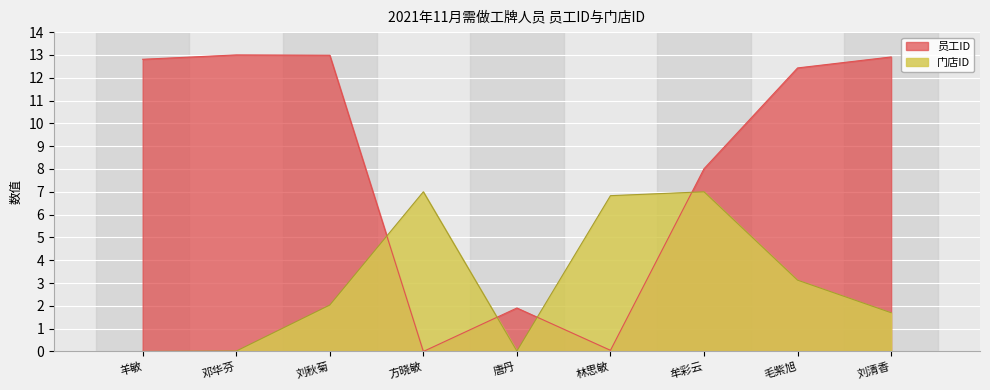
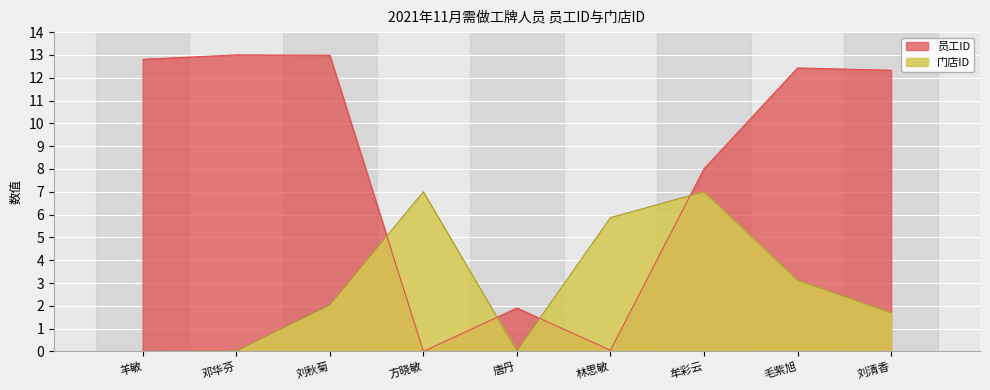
  {
    "员工ID": {
      "羊敏": 12.8,
      "邓华芬": 13.0,
      "刘秋菊": 13.0,
      "方晓敏": 0.0,
      "唐丹": 1.9,
      "林思敏": 0.1,
      "牟彩云": 8.0,
      "毛紫旭": 12.4,
-     "刘清香": 12.9
+     "刘清香": 12.3
    },
    "门店ID": {
      "羊敏": 0.0,
      "邓华芬": 0.0,
      "刘秋菊": 2.0,
      "方晓敏": 7.0,
      "唐丹": 0.0,
-     "林思敏": 6.8,
+     "林思敏": 5.9,
      "牟彩云": 7.0,
      "毛紫旭": 3.1,
      "刘清香": 1.7
    }
  }
